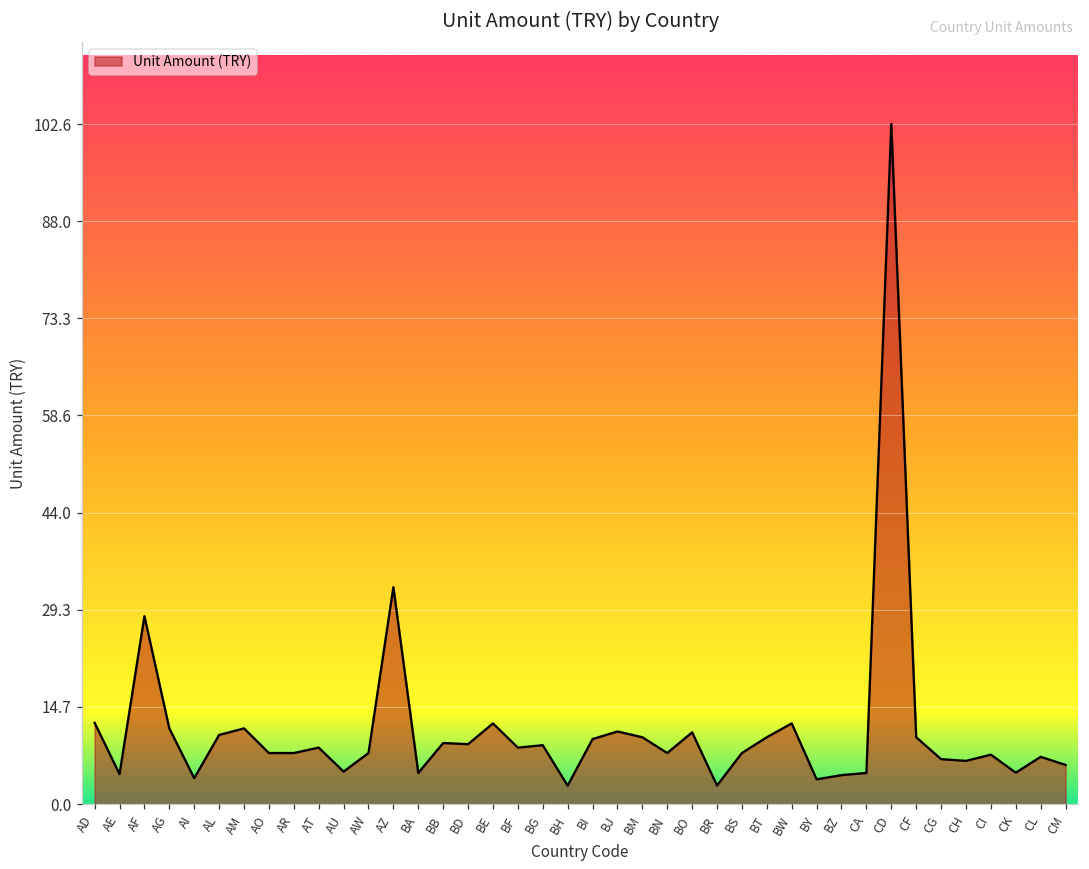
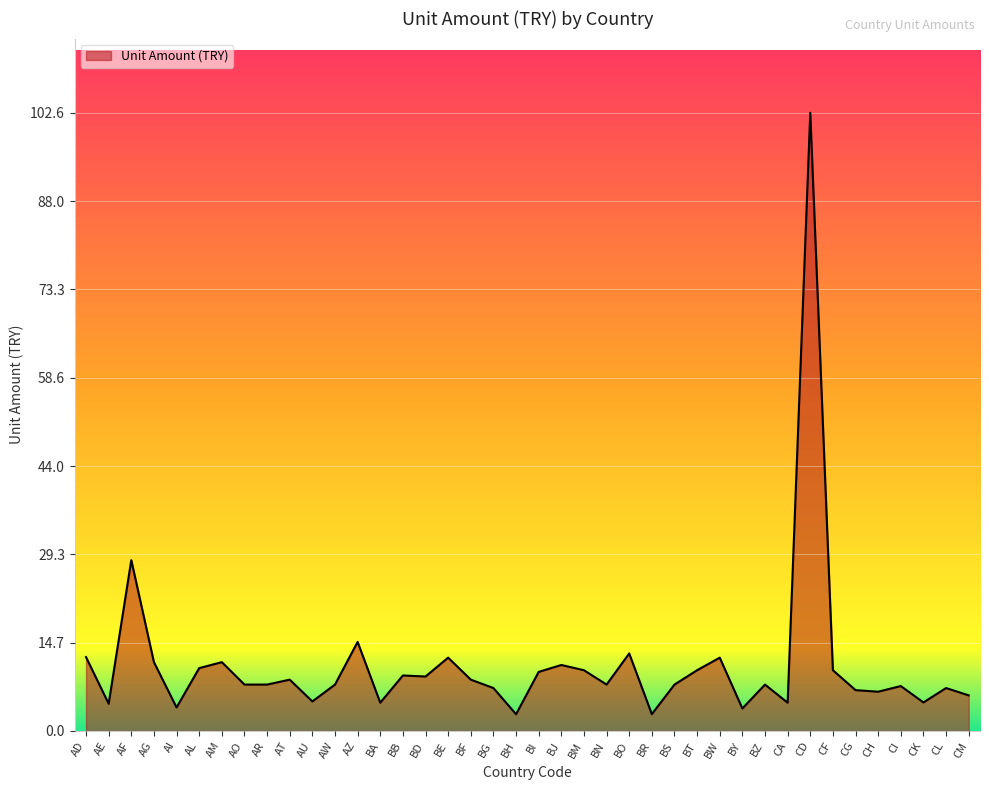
  {
    "AD": 12,
    "AE": 5,
    "AF": 28,
    "AG": 11,
    "AI": 4,
    "AL": 10,
    "AM": 11,
    "AO": 8,
    "AR": 8,
    "AT": 9,
    "AU": 5,
    "AW": 8,
-   "AZ": 33,
+   "AZ": 15,
    "BA": 5,
    "BB": 9,
    "BD": 9,
    "BE": 12,
    "BF": 9,
-   "BG": 9,
+   "BG": 7,
    "BH": 3,
    "BI": 10,
    "BJ": 11,
    "BM": 10,
    "BN": 8,
-   "BO": 11,
+   "BO": 13,
    "BR": 3,
    "BS": 8,
    "BT": 10,
    "BW": 12,
    "BY": 4,
-   "BZ": 4,
+   "BZ": 8,
    "CA": 5,
    "CD": 103,
    "CF": 10,
    "CG": 7,
    "CH": 7,
    "CI": 7,
    "CK": 5,
    "CL": 7,
    "CM": 6
  }
